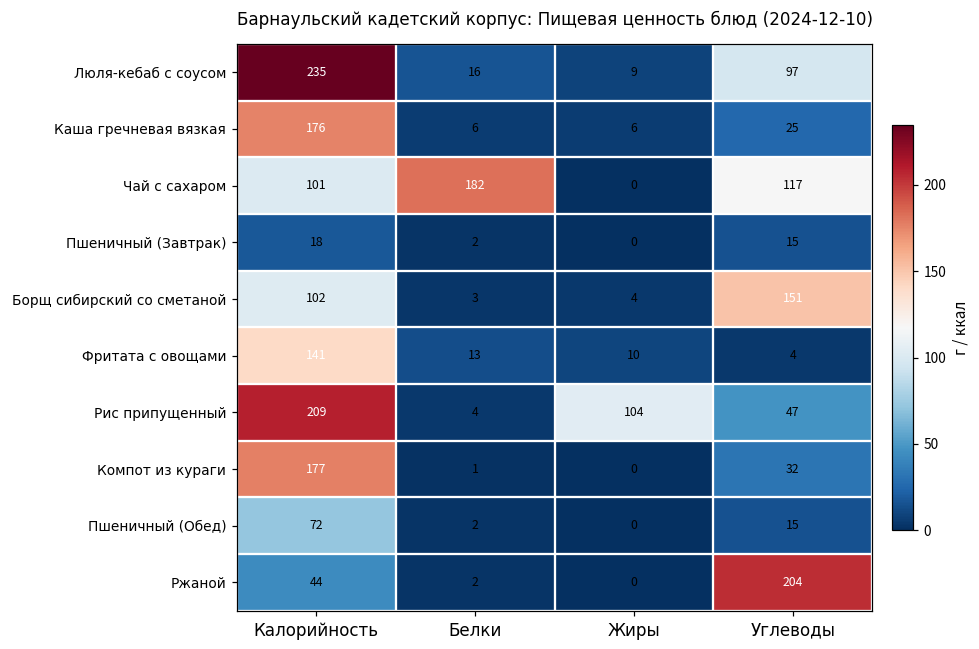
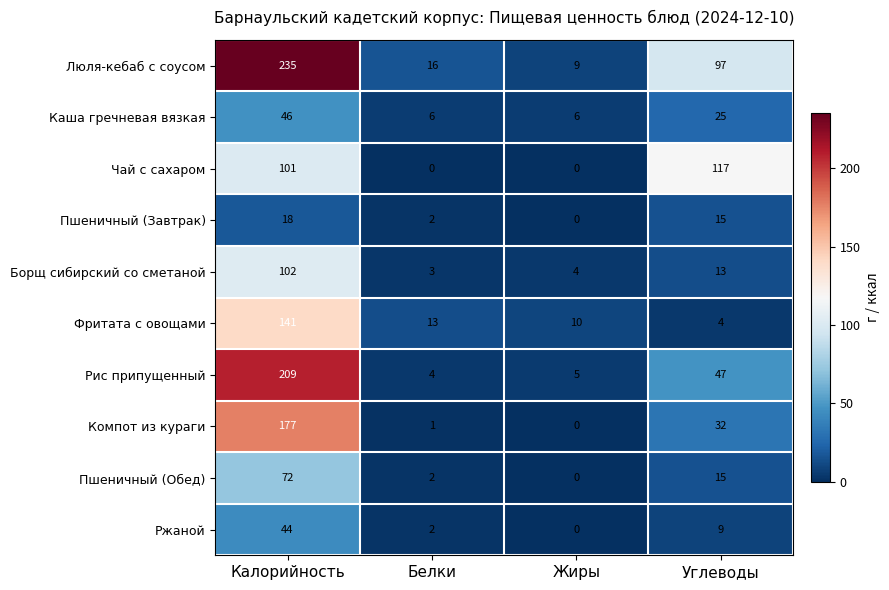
  {
    "Люля-кебаб с соусом": {
      "Калорийность": 235,
      "Белки": 16,
      "Жиры": 9,
      "Углеводы": 97
    },
    "Каша гречневая вязкая": {
-     "Калорийность": 176,
+     "Калорийность": 46,
      "Белки": 6,
      "Жиры": 6,
      "Углеводы": 25
    },
    "Чай с сахаром": {
      "Калорийность": 101,
-     "Белки": 182,
+     "Белки": 0,
      "Жиры": 0,
      "Углеводы": 117
    },
    "Пшеничный (Завтрак)": {
      "Калорийность": 18,
      "Белки": 2,
      "Жиры": 0,
      "Углеводы": 15
    },
    "Борщ сибирский со сметаной": {
      "Калорийность": 102,
      "Белки": 3,
      "Жиры": 4,
-     "Углеводы": 151
+     "Углеводы": 13
    },
    "Фритата с овощами": {
      "Калорийность": 141,
      "Белки": 13,
      "Жиры": 10,
      "Углеводы": 4
    },
    "Рис припущенный": {
      "Калорийность": 209,
      "Белки": 4,
-     "Жиры": 104,
+     "Жиры": 5,
      "Углеводы": 47
    },
    "Компот из кураги": {
      "Калорийность": 177,
      "Белки": 1,
      "Жиры": 0,
      "Углеводы": 32
    },
    "Пшеничный (Обед)": {
      "Калорийность": 72,
      "Белки": 2,
      "Жиры": 0,
      "Углеводы": 15
    },
    "Ржаной": {
      "Калорийность": 44,
      "Белки": 2,
      "Жиры": 0,
-     "Углеводы": 204
+     "Углеводы": 9
    }
  }
